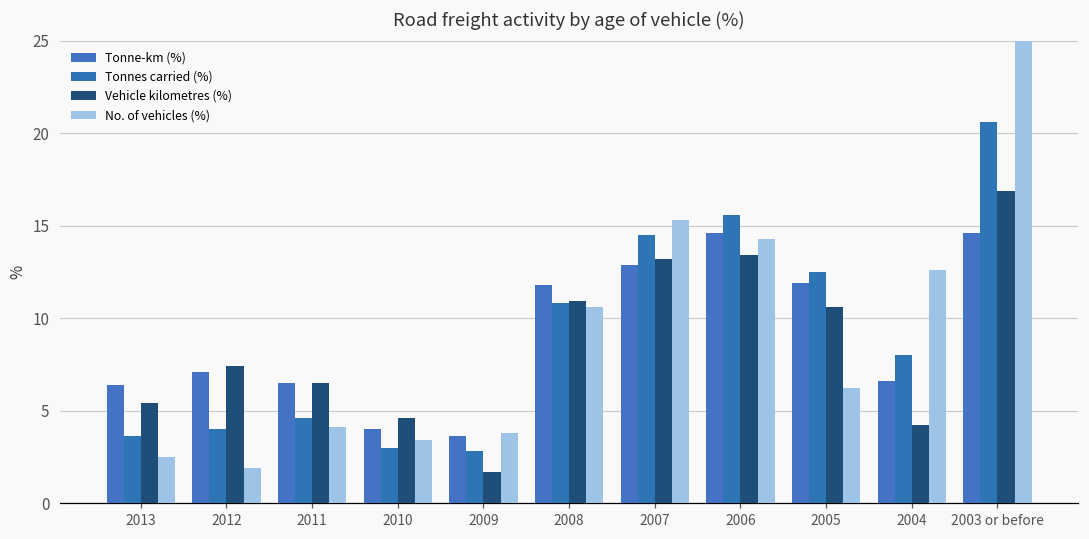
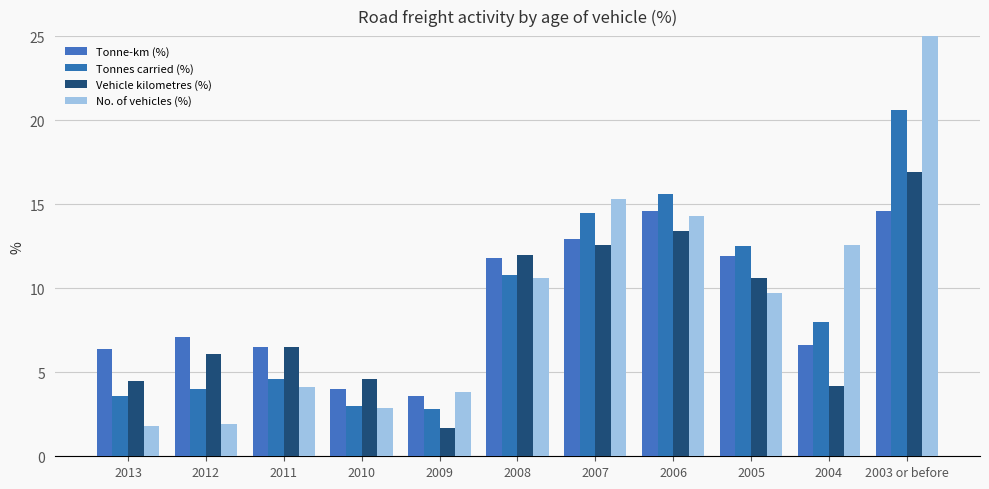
  {
    "Vehicle kilometres (%)": {
-     "2013": 5.4,
-     "2012": 7.4,
+     "2013": 4.5,
+     "2012": 6.1,
      "2011": 6.5,
      "2010": 4.6,
      "2009": 1.7,
-     "2008": 10.9,
-     "2007": 13.2,
+     "2008": 12.0,
+     "2007": 12.6,
      "2006": 13.4,
      "2005": 10.6,
      "2004": 4.2,
      "2003 or before": 16.9
    },
    "No. of vehicles (%)": {
-     "2013": 2.5,
+     "2013": 1.8,
      "2012": 1.9,
      "2011": 4.1,
-     "2010": 3.4,
+     "2010": 2.9,
      "2009": 3.8,
      "2008": 10.6,
      "2007": 15.3,
      "2006": 14.3,
-     "2005": 6.2,
+     "2005": 9.7,
      "2004": 12.6
    }
  }
